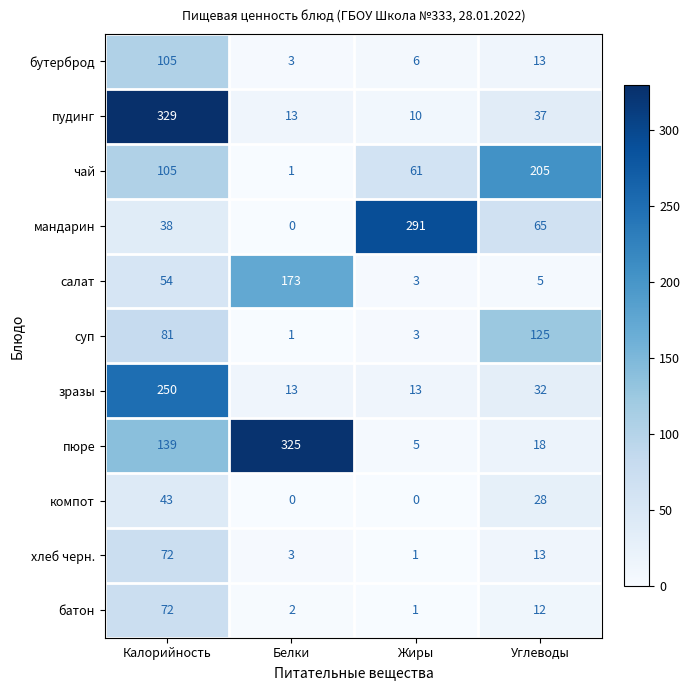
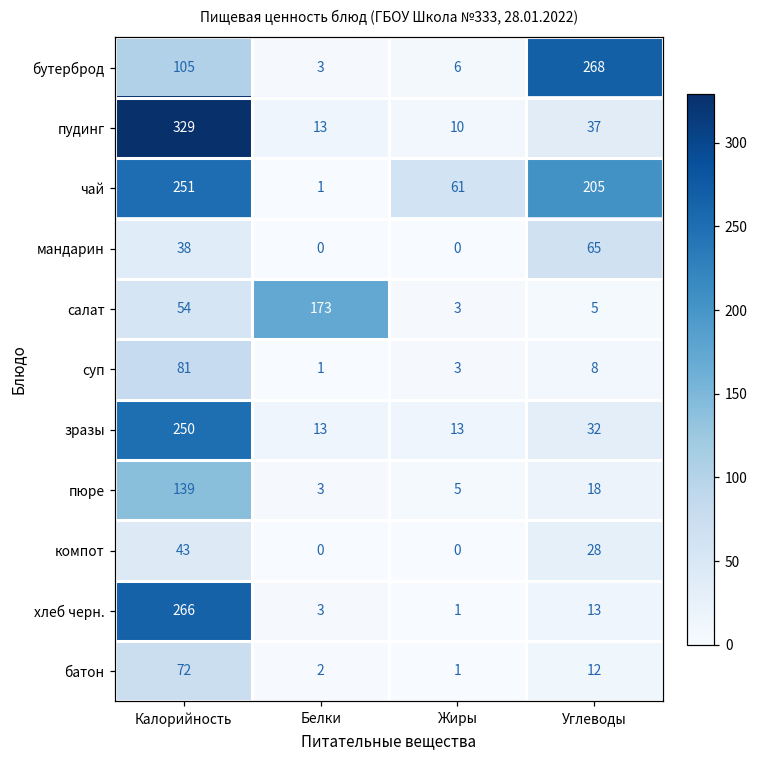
  {
    "бутерброд": {
      "Калорийность": 105,
      "Белки": 3,
      "Жиры": 6,
-     "Углеводы": 13
+     "Углеводы": 268
    },
    "пудинг": {
      "Калорийность": 329,
      "Белки": 13,
      "Жиры": 10,
      "Углеводы": 37
    },
    "чай": {
-     "Калорийность": 105,
+     "Калорийность": 251,
      "Белки": 1,
      "Жиры": 61,
      "Углеводы": 205
    },
    "мандарин": {
      "Калорийность": 38,
      "Белки": 0,
-     "Жиры": 291,
+     "Жиры": 0,
      "Углеводы": 65
    },
    "салат": {
      "Калорийность": 54,
      "Белки": 173,
      "Жиры": 3,
      "Углеводы": 5
    },
    "суп": {
      "Калорийность": 81,
      "Белки": 1,
      "Жиры": 3,
-     "Углеводы": 125
+     "Углеводы": 8
    },
    "зразы": {
      "Калорийность": 250,
      "Белки": 13,
      "Жиры": 13,
      "Углеводы": 32
    },
    "пюре": {
      "Калорийность": 139,
-     "Белки": 325,
+     "Белки": 3,
      "Жиры": 5,
      "Углеводы": 18
    },
    "компот": {
      "Калорийность": 43,
      "Белки": 0,
      "Жиры": 0,
      "Углеводы": 28
    },
    "хлеб черн.": {
-     "Калорийность": 72,
+     "Калорийность": 266,
      "Белки": 3,
      "Жиры": 1,
      "Углеводы": 13
    },
    "батон": {
      "Калорийность": 72,
      "Белки": 2,
      "Жиры": 1,
      "Углеводы": 12
    }
  }
